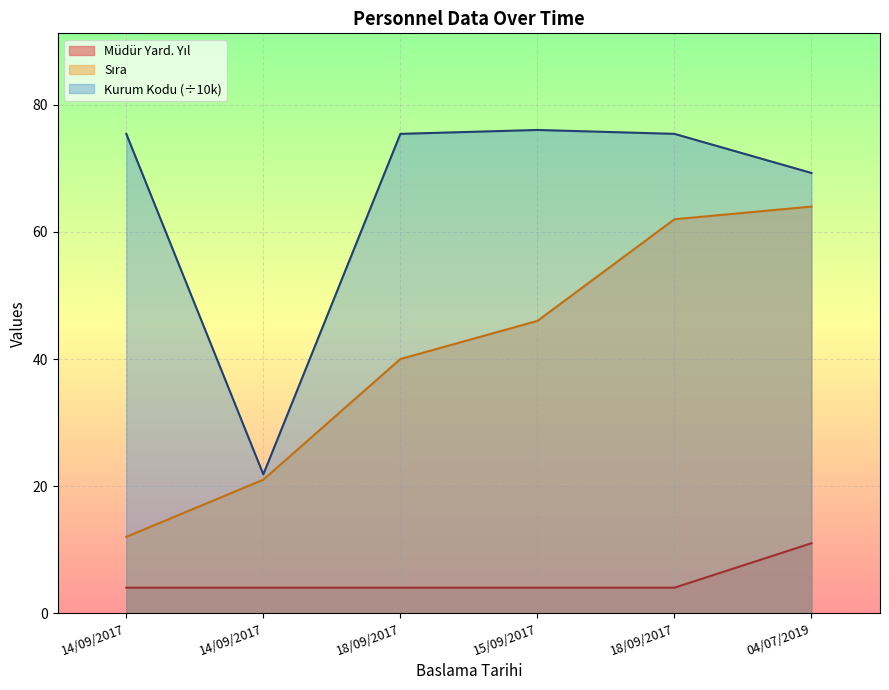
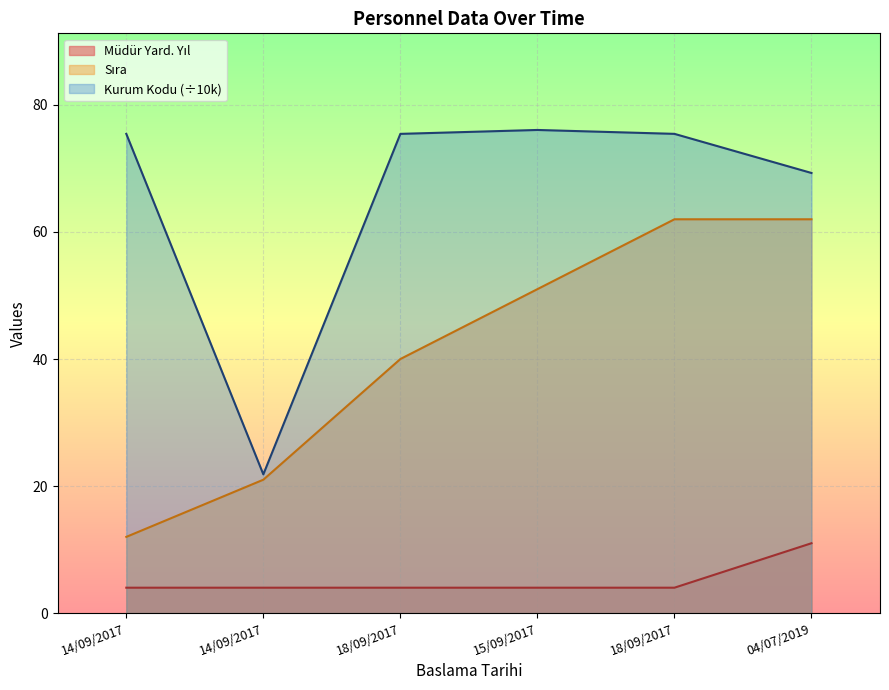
  {
    "Müdür Yard. Yıl": {
      "15/09/2017": 4,
      "04/07/2019": 11
    },
    "Sıra": {
-     "15/09/2017": 46,
-     "04/07/2019": 64
+     "15/09/2017": 51,
+     "04/07/2019": 62
    },
    "Kurum Kodu (÷10k)": {
      "15/09/2017": 76,
      "04/07/2019": 69
    }
  }
